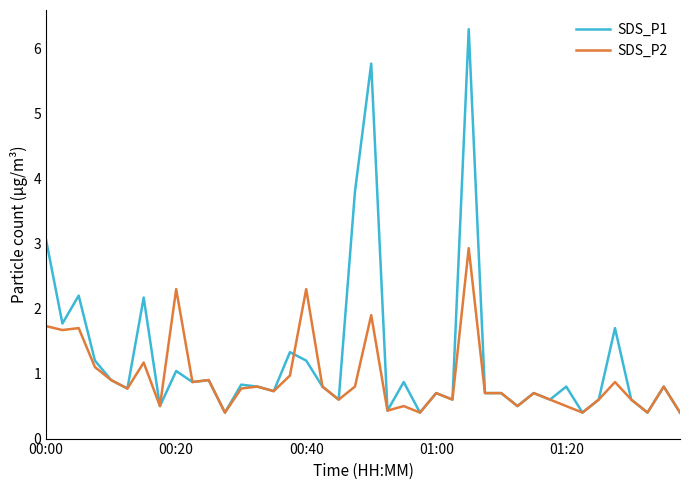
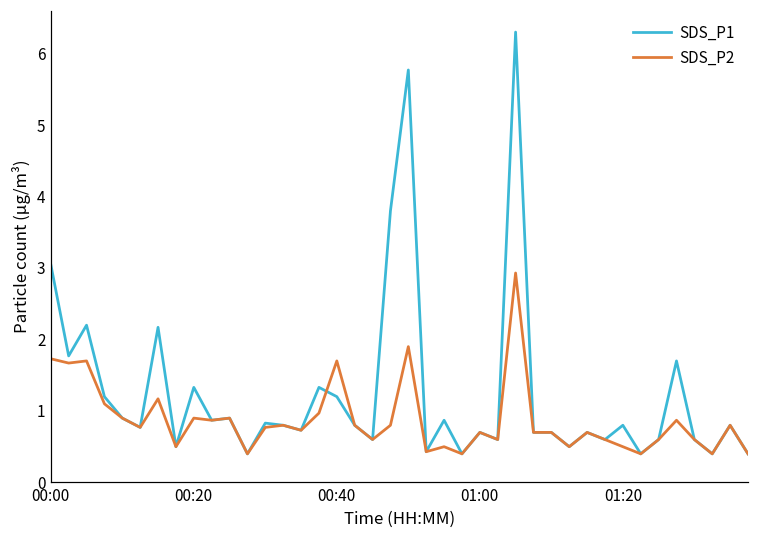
  {
    "SDS_P1": {
      "00:00": 3.1,
-     "00:20": 1.0,
+     "00:20": 1.3,
      "00:40": 1.2,
      "01:20": 0.8
    },
    "SDS_P2": {
      "00:00": 1.7,
-     "00:20": 2.3,
-     "00:40": 2.3,
+     "00:20": 0.9,
+     "00:40": 1.7,
      "01:20": 0.5
    }
  }
